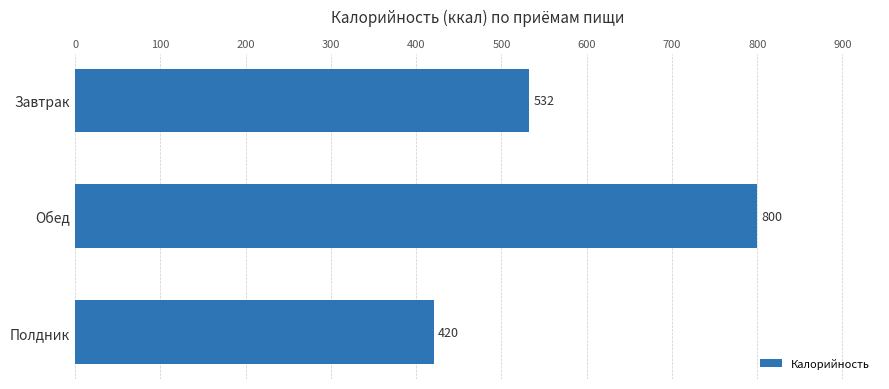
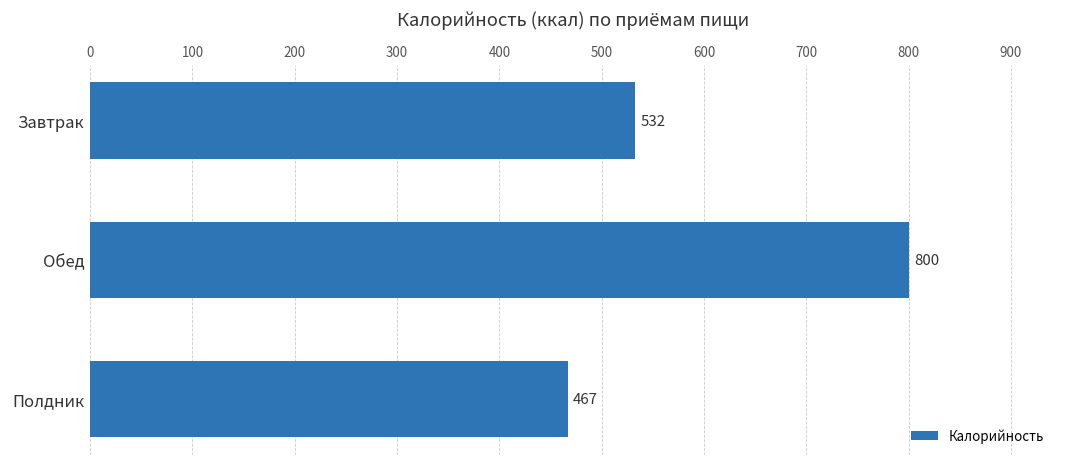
  {
    "Обед": 800,
-   "Полдник": 420
+   "Полдник": 467
  }
